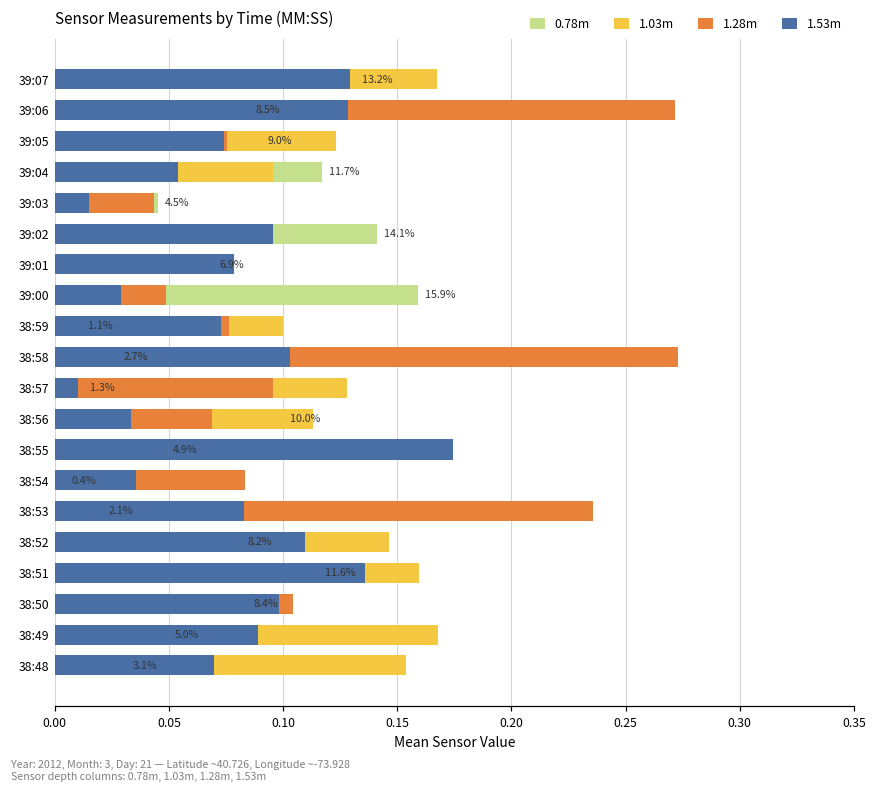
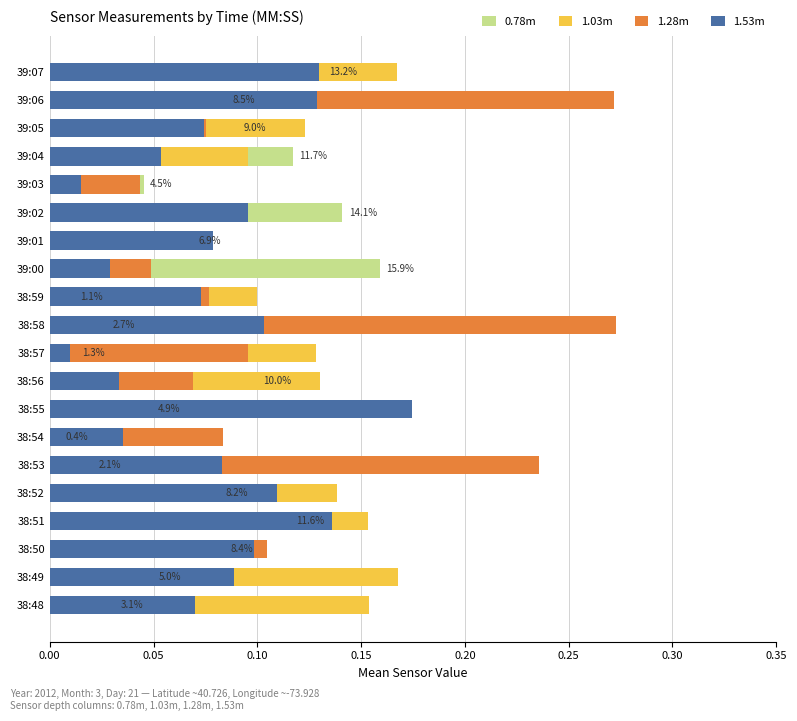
  {
    "0.78m": {
      "39:04": "11.7%",
      "39:03": "4.5%",
      "39:02": "14.1%",
      "39:00": "15.9%"
    },
    "1.03m": {
      "38:59": "0.100",
      "38:57": "0.128",
-     "38:56": "0.113",
-     "38:52": "0.147",
-     "38:51": "0.159",
+     "38:56": "0.130",
+     "38:52": "0.139",
+     "38:51": "0.153",
      "38:49": "0.168",
      "38:48": "0.154"
    },
    "1.28m": {
      "39:06": "0.272",
      "38:58": "0.273",
      "38:54": "0.084",
      "38:53": "0.236",
      "38:50": "0.105"
    },
    "1.53m": {
      "38:55": "0.175"
    }
  }
